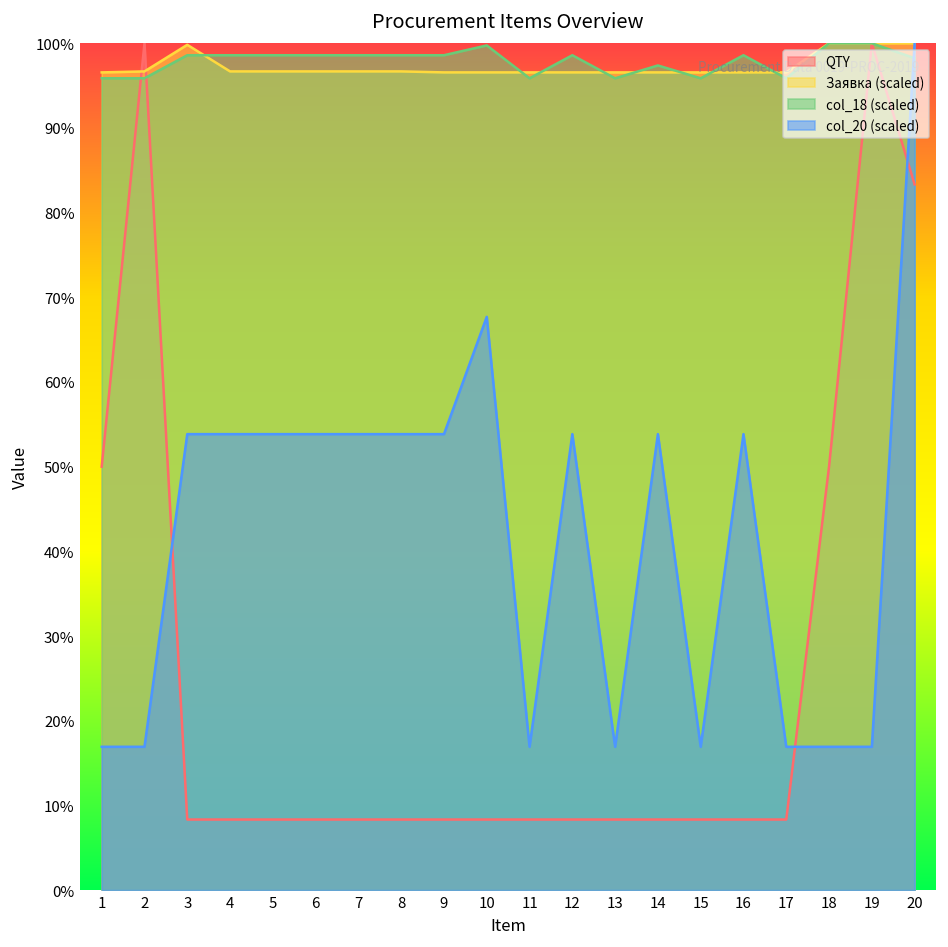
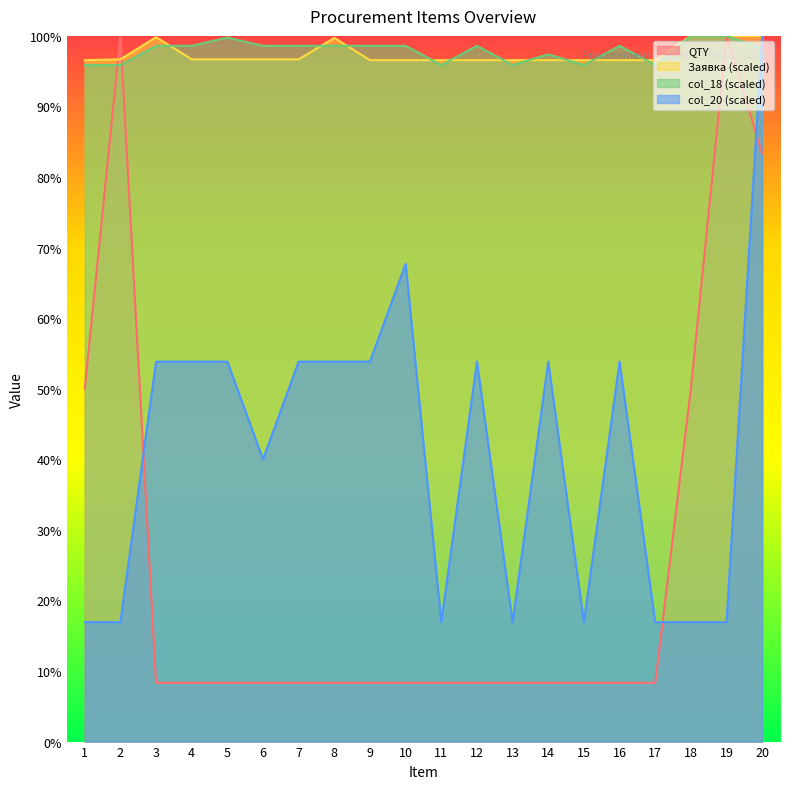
  {
    "QTY": {
      "1": "50%",
      "2": "100%",
      "3": "8%",
      "4": "8%",
      "5": "8%",
      "6": "8%",
      "7": "8%",
      "8": "8%",
      "9": "8%",
      "10": "8%",
      "11": "8%",
      "12": "8%",
      "13": "8%",
      "14": "8%",
      "15": "8%",
      "16": "8%",
      "17": "8%",
      "18": "50%",
      "20": "83%"
    },
    "Заявка (scaled)": {
      "1": "97%",
      "2": "97%",
      "3": "100%",
      "4": "97%",
      "5": "97%",
      "6": "97%",
      "7": "97%",
-     "8": "97%",
+     "8": "100%",
      "9": "97%",
      "10": "97%",
      "11": "97%",
      "12": "97%",
      "13": "97%",
      "14": "97%"
    },
    "col_18 (scaled)": {
      "1": "96%",
      "2": "96%",
      "3": "99%",
      "4": "99%",
-     "5": "99%",
+     "5": "100%",
      "6": "99%",
      "7": "99%",
      "8": "99%",
      "9": "99%",
-     "10": "100%",
+     "10": "99%",
      "11": "96%",
      "12": "99%",
      "13": "96%",
      "14": "97%",
      "15": "96%",
      "16": "99%"
    },
    "col_20 (scaled)": {
      "1": "17%",
      "2": "17%",
      "3": "54%",
      "4": "54%",
      "5": "54%",
-     "6": "54%",
+     "6": "40%",
      "7": "54%",
      "8": "54%",
      "9": "54%",
      "10": "68%",
      "11": "17%",
      "12": "54%",
      "13": "17%",
      "14": "54%",
      "15": "17%",
      "16": "54%",
      "17": "17%",
      "18": "17%",
      "19": "17%"
    }
  }
